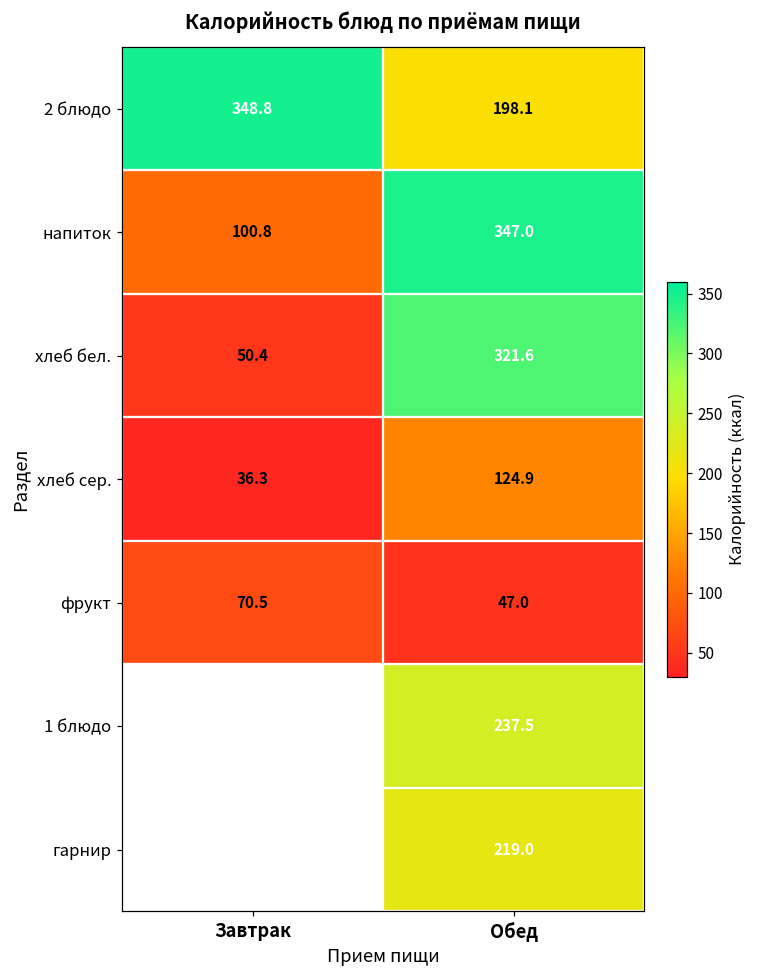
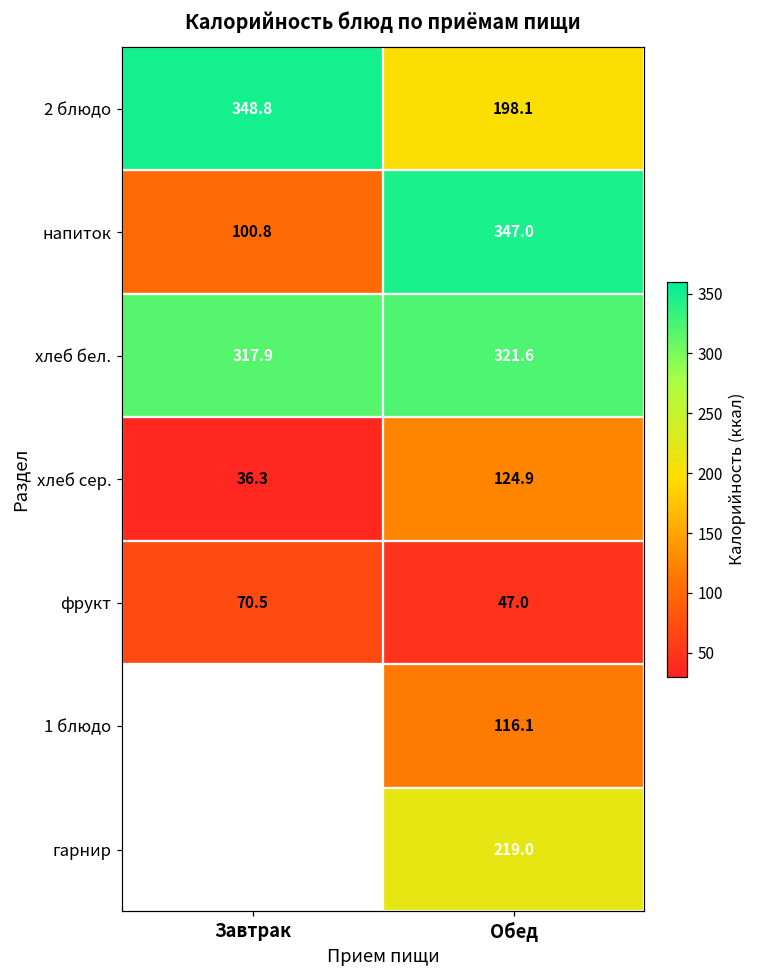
  {
    "2 блюдо": {
      "Завтрак": 348.8,
      "Обед": 198.1
    },
    "напиток": {
      "Завтрак": 100.8,
      "Обед": 347.0
    },
    "хлеб бел.": {
-     "Завтрак": 50.4,
+     "Завтрак": 317.9,
      "Обед": 321.6
    },
    "хлеб сер.": {
      "Завтрак": 36.3,
      "Обед": 124.9
    },
    "фрукт": {
      "Завтрак": 70.5,
      "Обед": 47.0
    },
    "1 блюдо": {
-     "Обед": 237.5
+     "Обед": 116.1
    },
    "гарнир": {
      "Обед": 219.0
    }
  }
